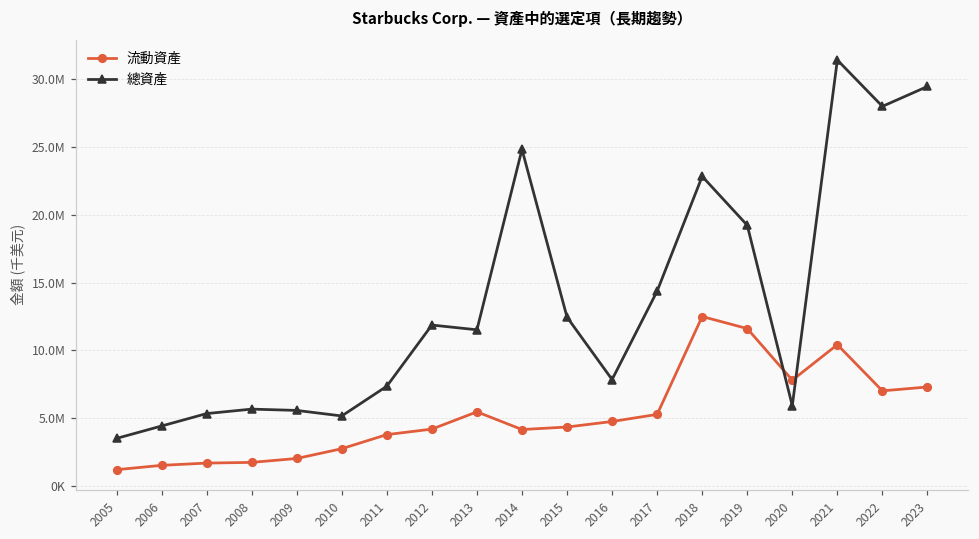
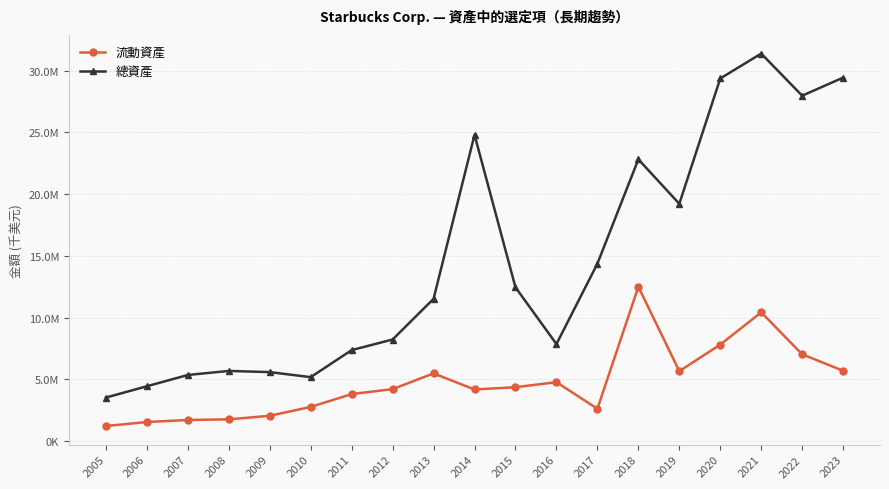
  {
    "流動資產": {
      "2005": 1200000,
      "2006": 1500000,
      "2007": 1700000,
      "2008": 1700000,
      "2009": 2000000,
      "2010": 2800000,
      "2011": 3800000,
      "2012": 4200000,
      "2013": 5500000,
      "2014": 4200000,
      "2015": 4400000,
      "2016": 4800000,
-     "2017": 5300000,
+     "2017": 2600000,
      "2018": 12500000,
-     "2019": 11600000,
+     "2019": 5700000,
      "2020": 7800000,
      "2021": 10400000,
      "2022": 7000000,
-     "2023": 7300000
+     "2023": 5700000
    },
    "總資產": {
      "2005": 3500000,
      "2006": 4400000,
      "2007": 5300000,
      "2008": 5700000,
      "2009": 5600000,
      "2010": 5200000,
      "2011": 7400000,
-     "2012": 11900000,
+     "2012": 8200000,
      "2013": 11500000,
      "2014": 24800000,
      "2015": 12400000,
      "2016": 7800000,
      "2017": 14400000,
      "2018": 22800000,
      "2019": 19200000,
-     "2020": 5900000,
+     "2020": 29400000,
      "2021": 31400000,
      "2022": 28000000,
      "2023": 29400000
    }
  }
